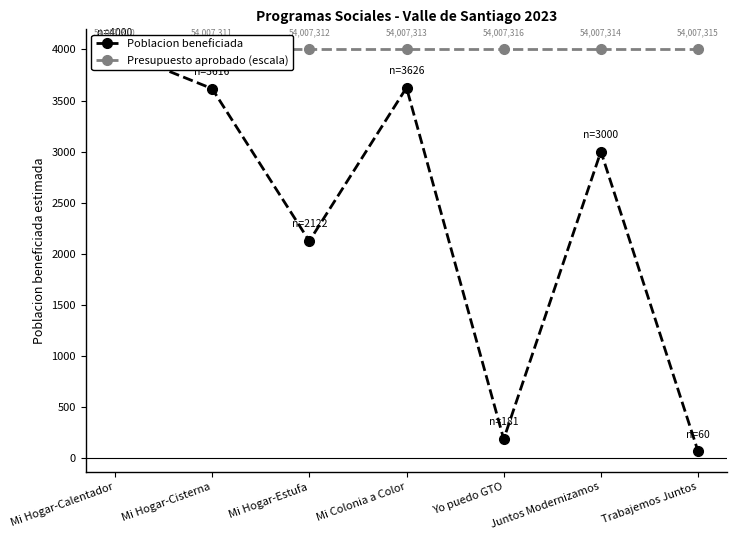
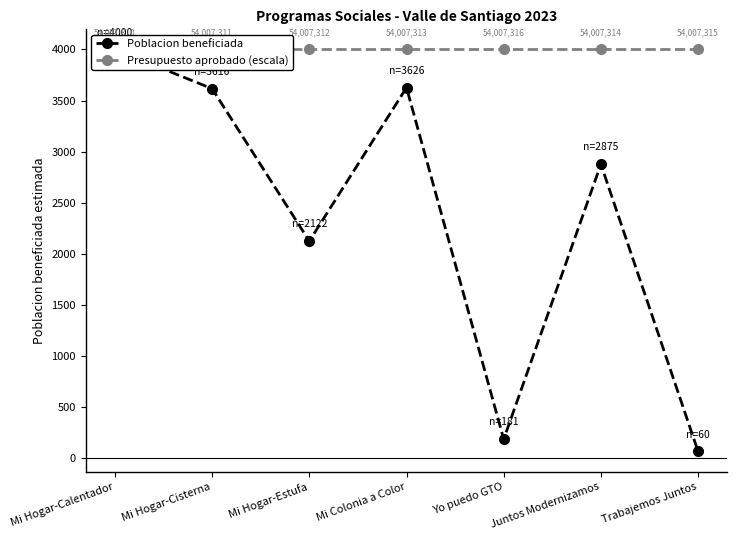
  {
    "Poblacion beneficiada": {
      "Mi Hogar-Estufa": 2122,
      "Mi Colonia a Color": 3626,
      "Yo puedo GTO": 181,
-     "Juntos Modernizamos": 3000,
+     "Juntos Modernizamos": 2875,
      "Trabajemos Juntos": 60
    }
  }
